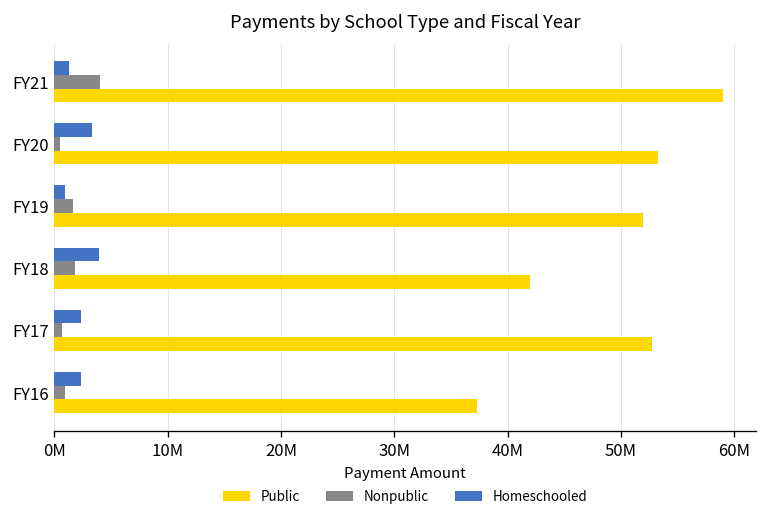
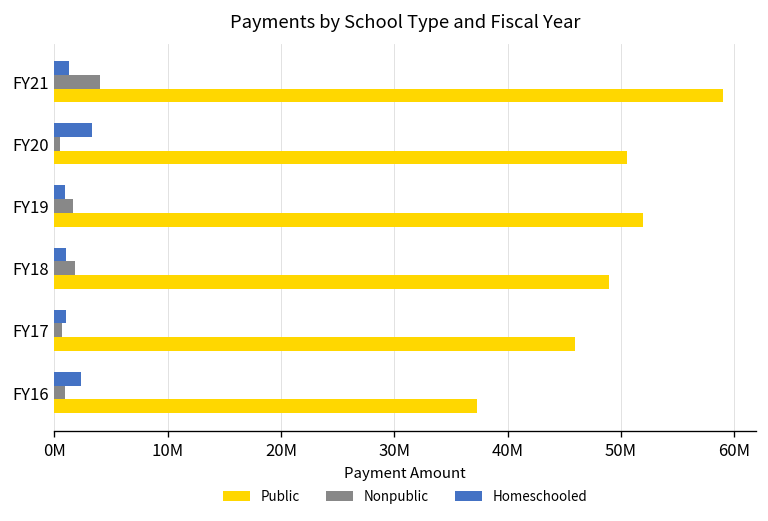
  {
    "Public": {
      "FY21": 59000000,
-     "FY20": 53000000,
+     "FY20": 51000000,
      "FY19": 52000000,
-     "FY18": 42000000,
-     "FY17": 53000000,
+     "FY18": 49000000,
+     "FY17": 46000000,
      "FY16": 37000000
    },
    "Nonpublic": {
      "FY21": 4000000,
      "FY20": 1000000,
      "FY19": 2000000,
      "FY18": 2000000,
      "FY17": 1000000,
      "FY16": 1000000
    },
    "Homeschooled": {
      "FY21": 1000000,
      "FY20": 3000000,
      "FY19": 1000000,
-     "FY18": 4000000,
-     "FY17": 2000000,
+     "FY18": 1000000,
+     "FY17": 1000000,
      "FY16": 2000000
    }
  }
